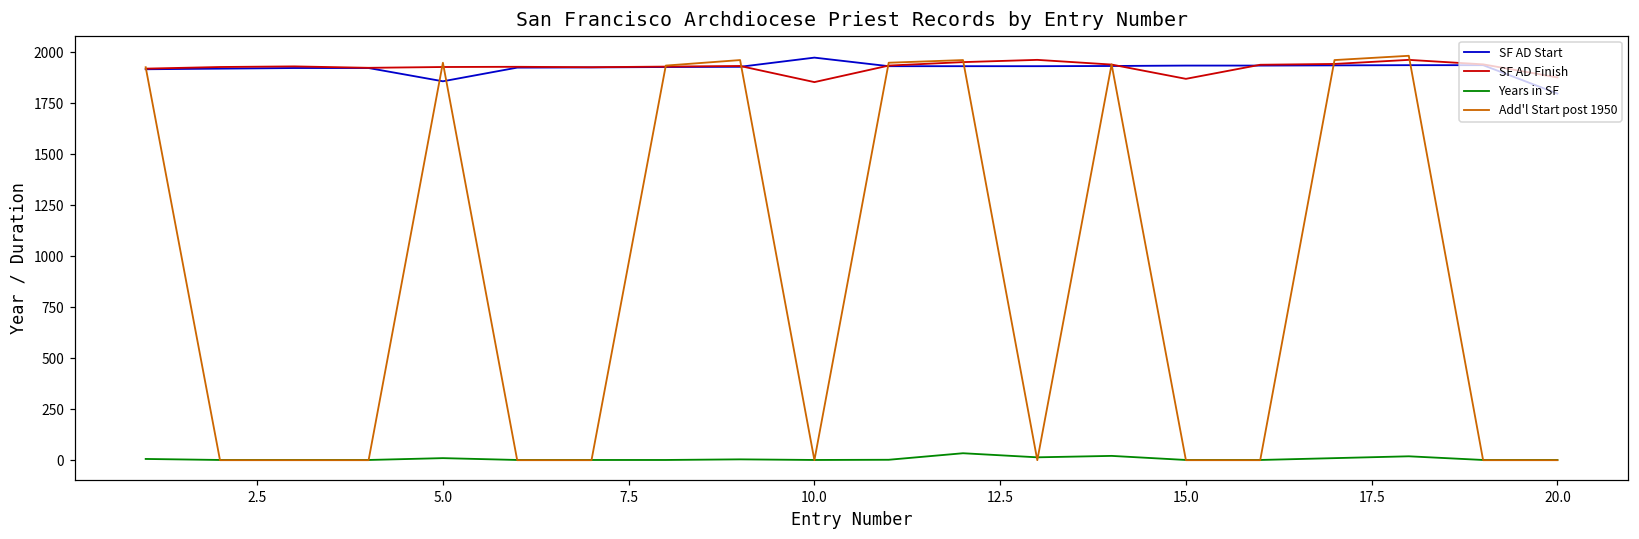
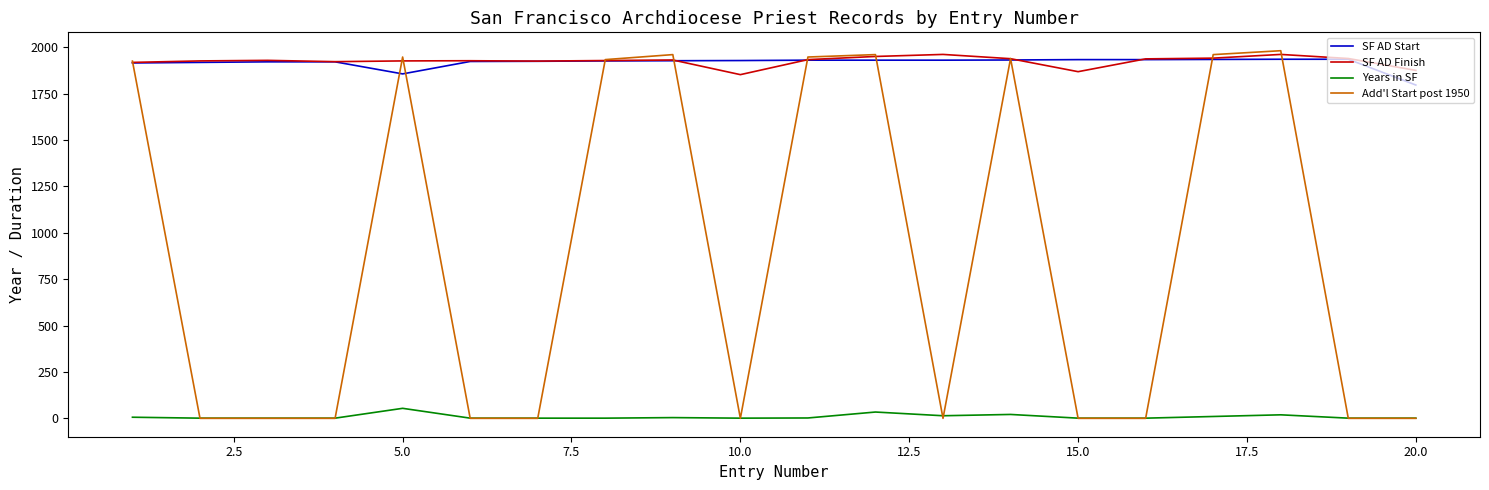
  {
    "SF AD Start": {
      "5.0": 1860,
-     "10.0": 1970,
+     "10.0": 1930,
      "15.0": 1930
    },
    "SF AD Finish": {
      "5.0": 1930,
      "10.0": 1850,
      "15.0": 1870
    },
    "Years in SF": {
-     "5.0": 10
+     "5.0": 50
    },
    "Add'l Start post 1950": {
      "5.0": 1950
    }
  }
